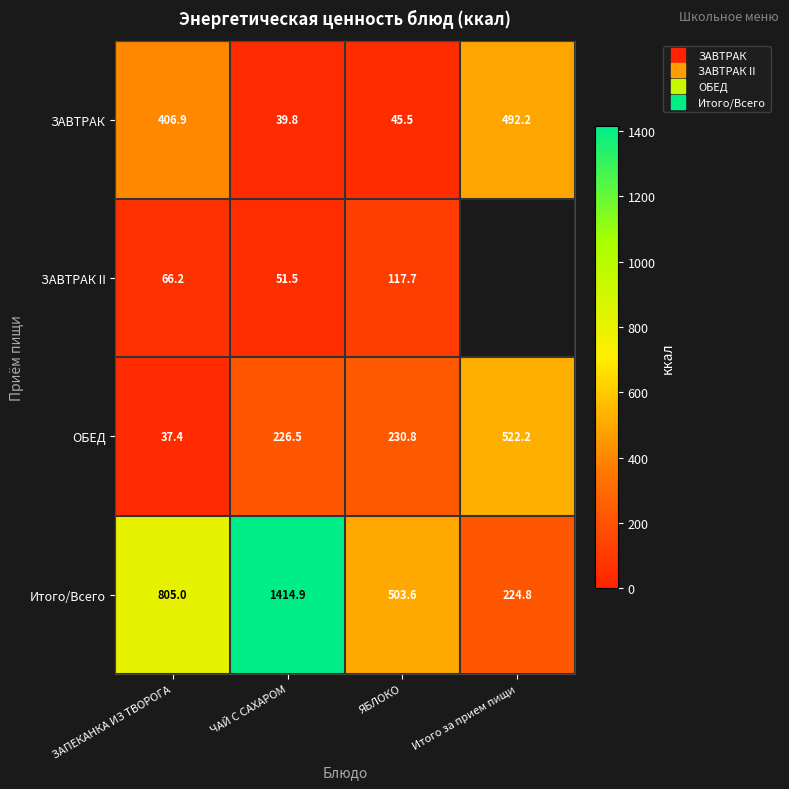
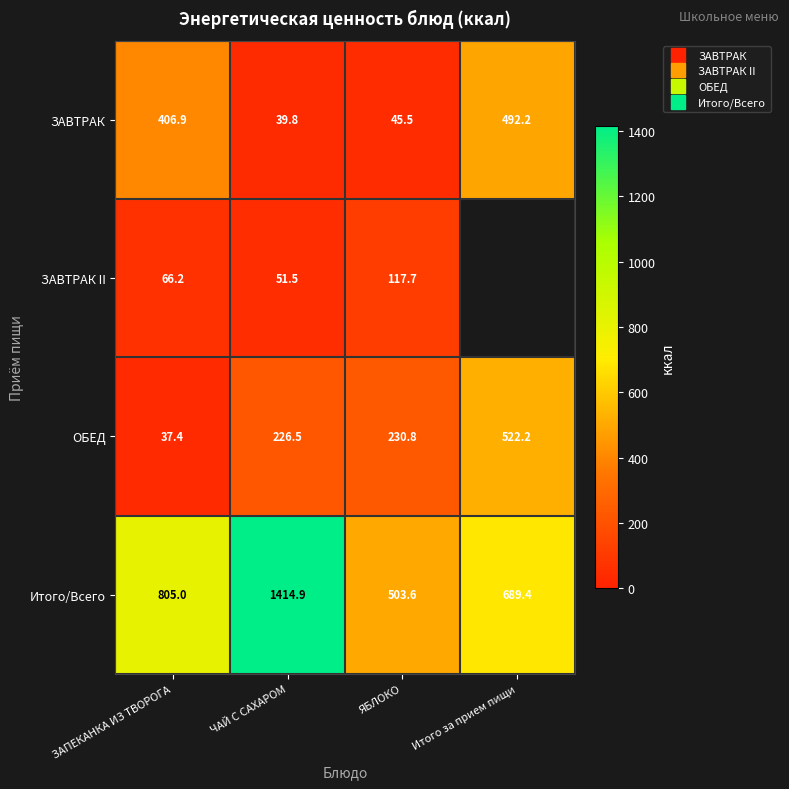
  {
    "ЗАВТРАК": {
      "ЗАПЕКАНКА ИЗ ТВОРОГА": 406.9,
      "ЧАЙ С САХАРОМ": 39.8,
      "ЯБЛОКО": 45.5,
      "Итого за прием пищи": 492.2
    },
    "ЗАВТРАК II": {
      "ЗАПЕКАНКА ИЗ ТВОРОГА": 66.2,
      "ЧАЙ С САХАРОМ": 51.5,
      "ЯБЛОКО": 117.7
    },
    "ОБЕД": {
      "ЗАПЕКАНКА ИЗ ТВОРОГА": 37.4,
      "ЧАЙ С САХАРОМ": 226.5,
      "ЯБЛОКО": 230.8,
      "Итого за прием пищи": 522.2
    },
    "Итого/Всего": {
      "ЗАПЕКАНКА ИЗ ТВОРОГА": 805.0,
      "ЧАЙ С САХАРОМ": 1414.9,
      "ЯБЛОКО": 503.6,
-     "Итого за прием пищи": 224.8
+     "Итого за прием пищи": 689.4
    }
  }
